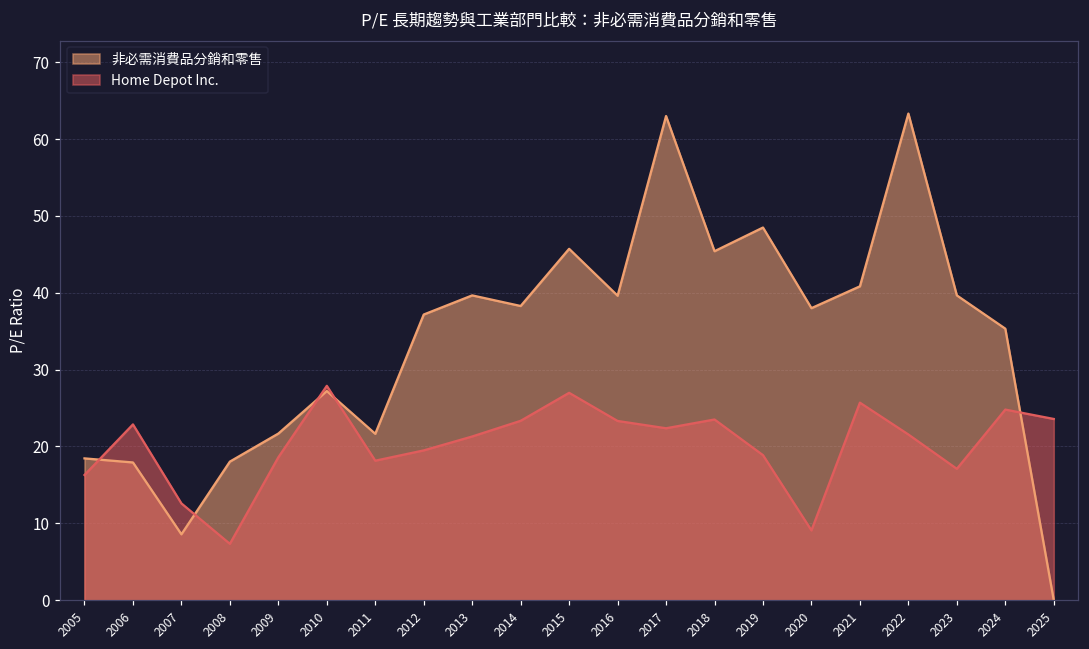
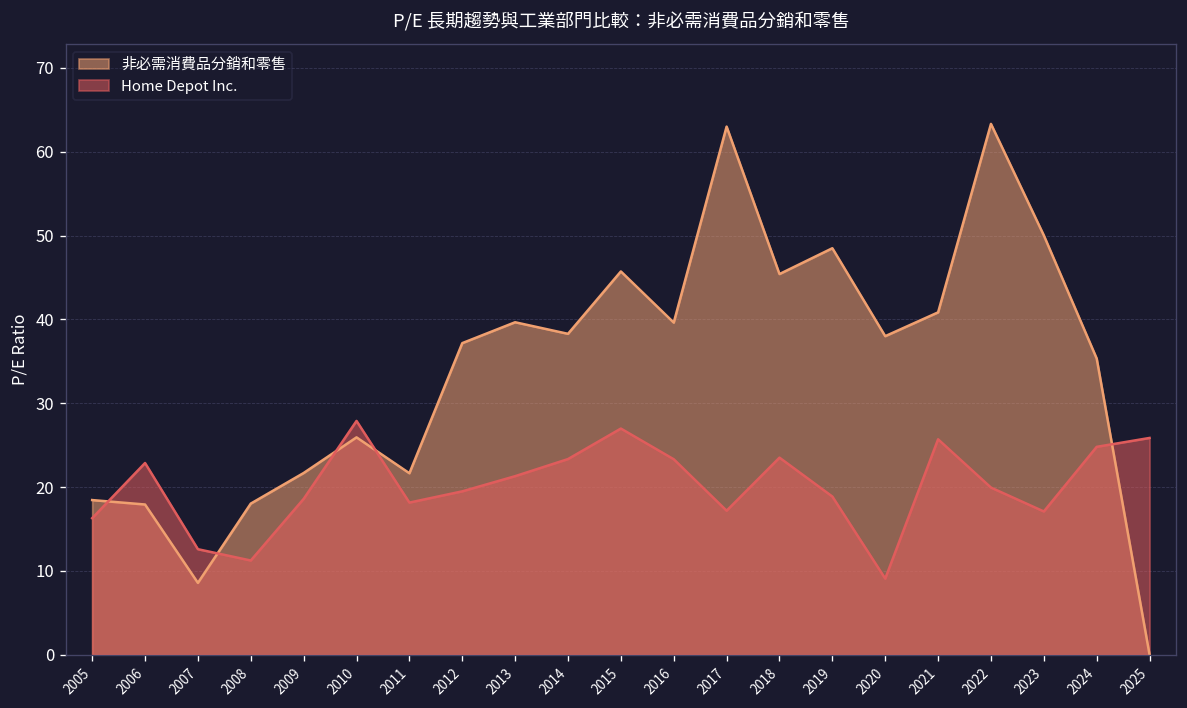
  {
    "非必需消費品分銷和零售": {
      "2005": 18,
      "2006": 18,
      "2007": 9,
      "2008": 18,
      "2009": 22,
-     "2010": 27,
+     "2010": 26,
      "2011": 22,
      "2012": 37,
      "2013": 40,
      "2014": 38,
      "2015": 46,
      "2016": 40,
      "2017": 63,
      "2018": 45,
      "2019": 48,
      "2020": 38,
      "2021": 41,
      "2022": 63,
-     "2023": 40,
+     "2023": 50,
      "2024": 35,
      "2025": 0
    },
    "Home Depot Inc.": {
      "2005": 16,
      "2006": 23,
      "2007": 13,
-     "2008": 7,
+     "2008": 11,
      "2009": 19,
      "2010": 28,
      "2011": 18,
      "2012": 19,
      "2013": 21,
      "2014": 23,
      "2015": 27,
      "2016": 23,
-     "2017": 22,
+     "2017": 17,
      "2018": 24,
      "2019": 19,
      "2020": 9,
      "2021": 26,
-     "2022": 22,
+     "2022": 20,
      "2023": 17,
      "2024": 25,
-     "2025": 24
+     "2025": 26
    }
  }
